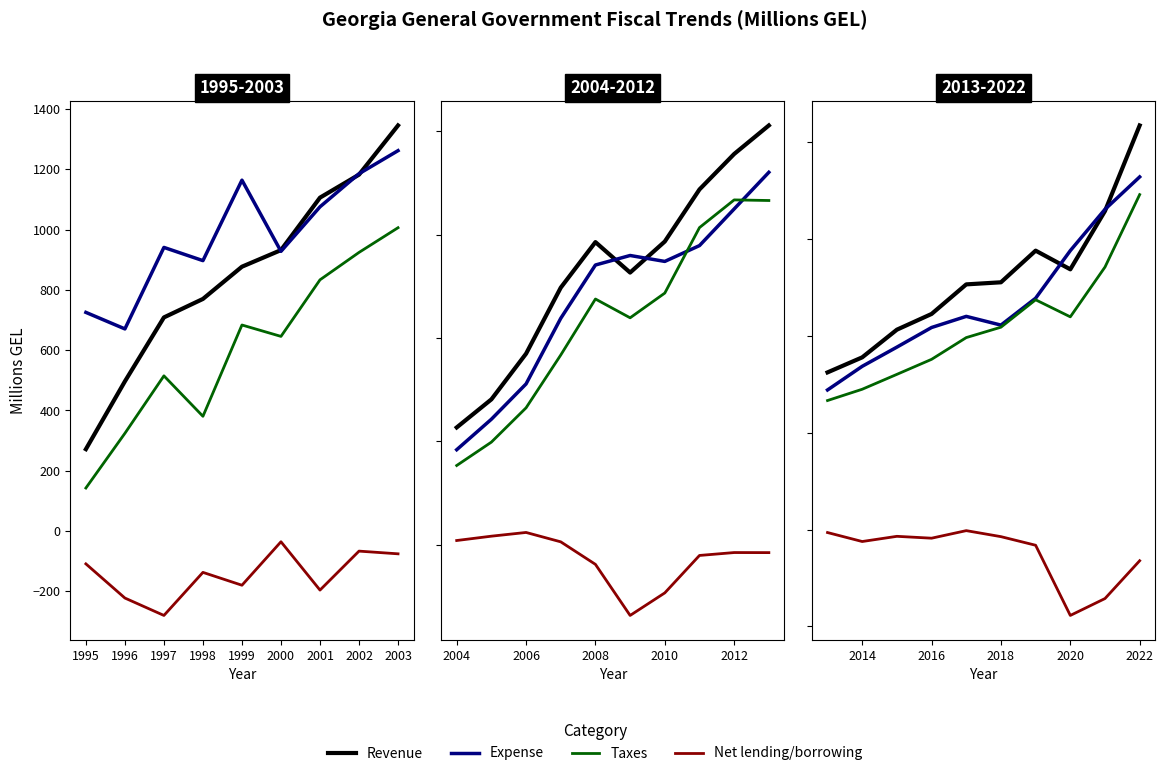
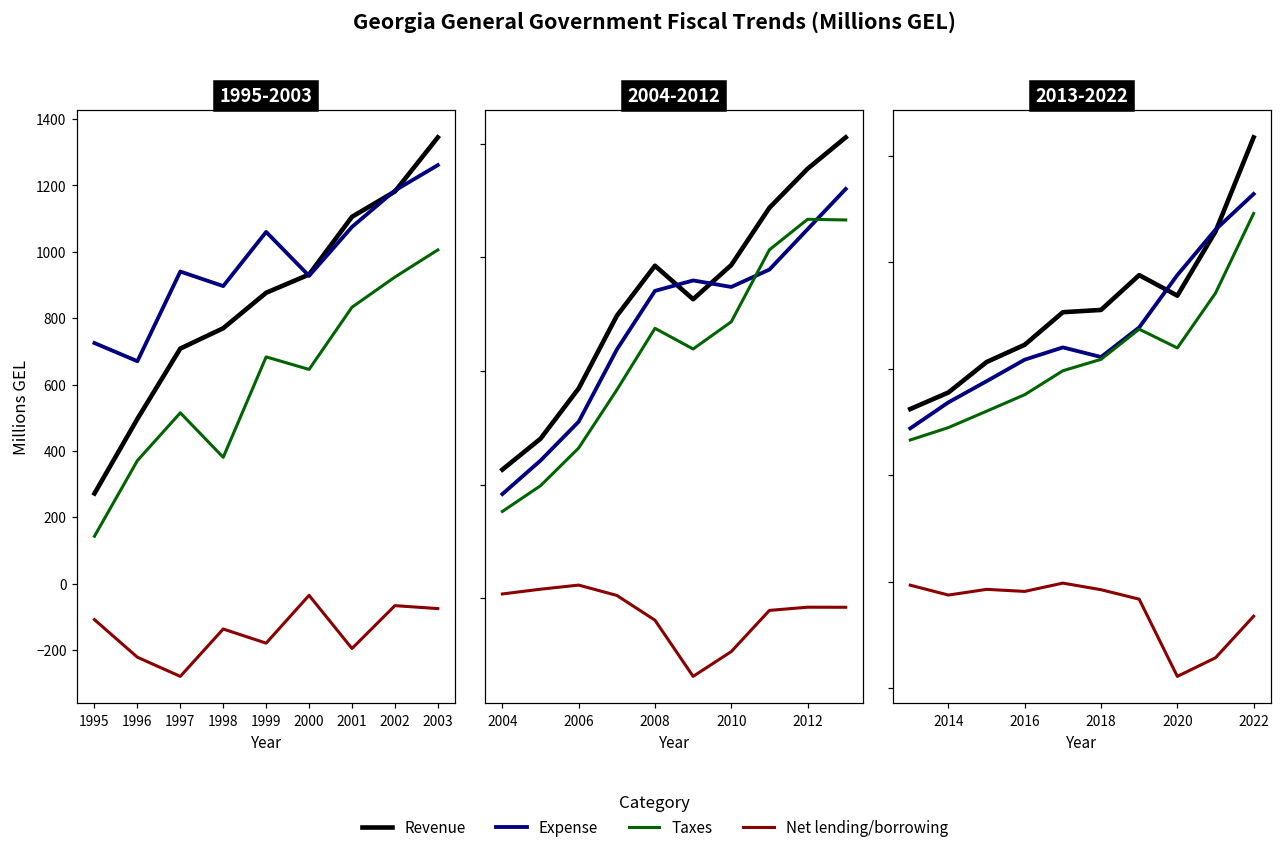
  {
    "1995-2003": {
      "Revenue": {
        "1995": 270,
        "1996": 500,
        "1997": 710,
        "1998": 770,
        "1999": 880,
        "2001": 1110,
        "2003": 1350
      },
      "Expense": {
        "1995": 730,
        "1996": 670,
        "1997": 940,
        "1998": 900,
-       "1999": 1160,
+       "1999": 1060,
        "2001": 1080,
        "2003": 1260
      },
      "Taxes": {
        "1995": 140,
-       "1996": 320,
+       "1996": 370,
        "1997": 510,
        "1998": 380,
        "1999": 680,
        "2000": 650,
        "2001": 830,
        "2002": 920,
        "2003": 1010
      },
      "Net lending/borrowing": {
        "1995": -110,
        "1996": -220,
        "1997": -280,
        "1998": -140,
        "1999": -180,
        "2000": -40,
        "2001": -200,
        "2002": -70,
        "2003": -80
      }
    }
  }
